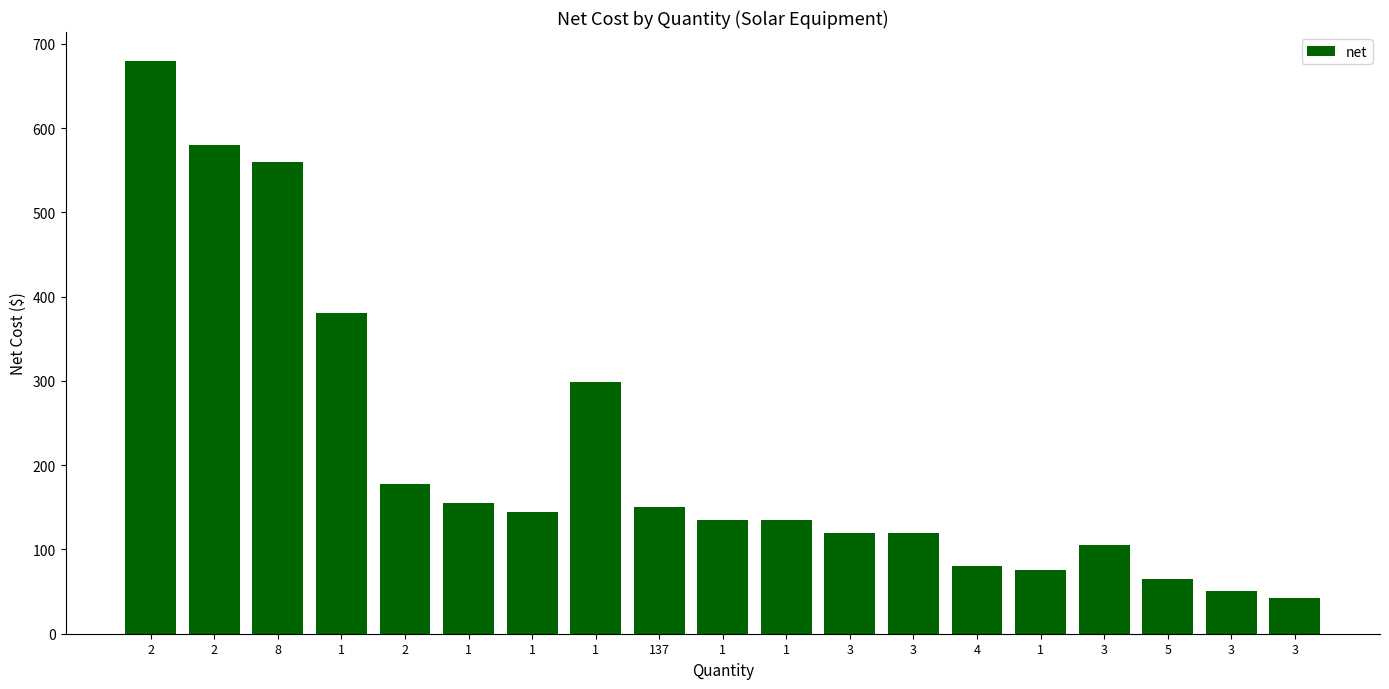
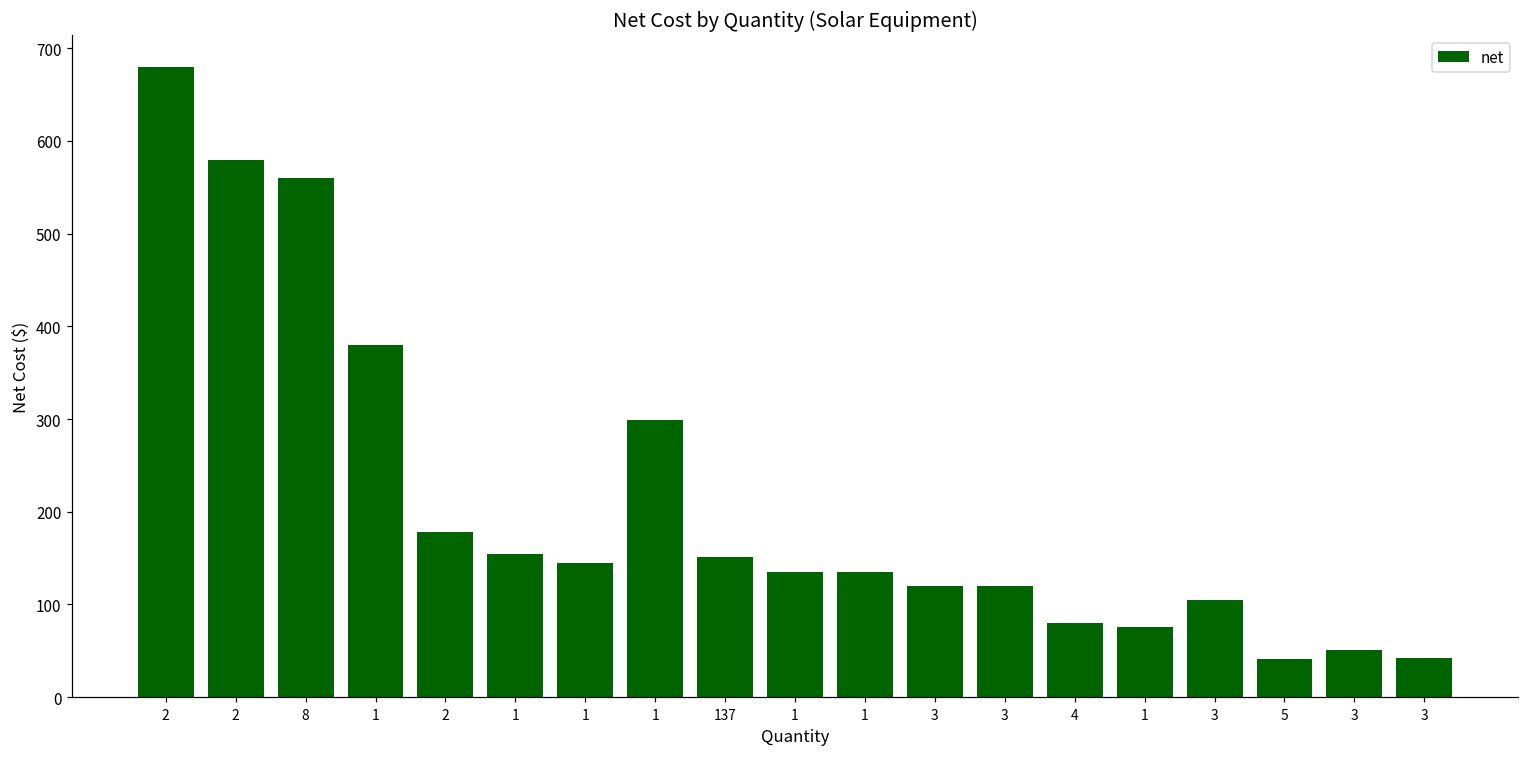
  {
    "8": 560,
    "137": 150,
    "4": 80,
-   "5": 70
+   "5": 40
  }
